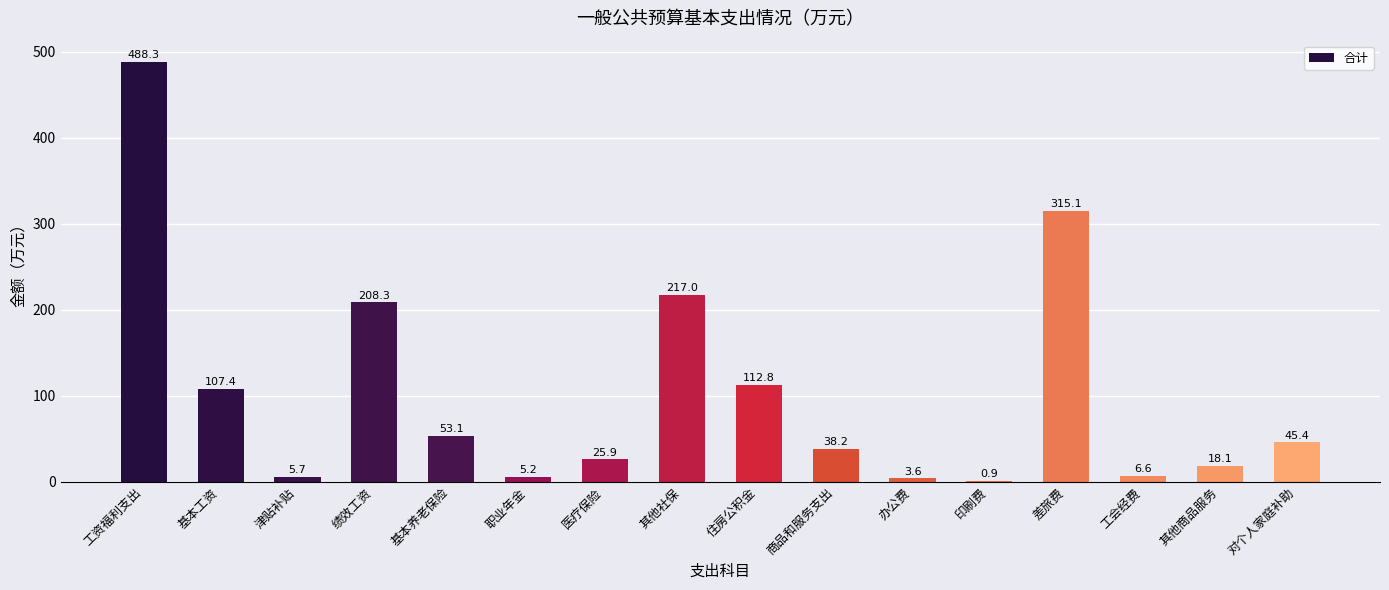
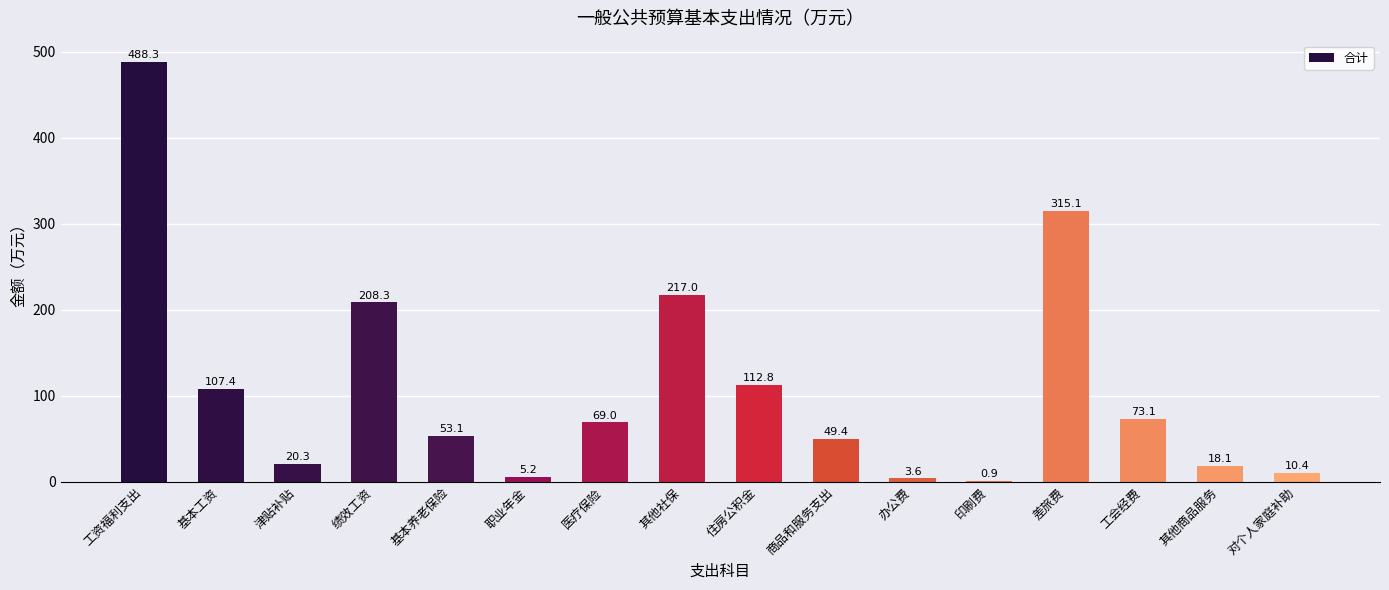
  {
    "工资福利支出": 488.3,
    "基本工资": 107.4,
-   "津贴补贴": 5.7,
+   "津贴补贴": 20.3,
    "绩效工资": 208.3,
    "基本养老保险": 53.1,
    "职业年金": 5.2,
-   "医疗保险": 25.9,
+   "医疗保险": 69.0,
    "其他社保": 217.0,
    "住房公积金": 112.8,
-   "商品和服务支出": 38.2,
+   "商品和服务支出": 49.4,
    "办公费": 3.6,
    "印刷费": 0.9,
    "差旅费": 315.1,
-   "工会经费": 6.6,
+   "工会经费": 73.1,
    "其他商品服务": 18.1,
-   "对个人家庭补助": 45.4
+   "对个人家庭补助": 10.4
  }
